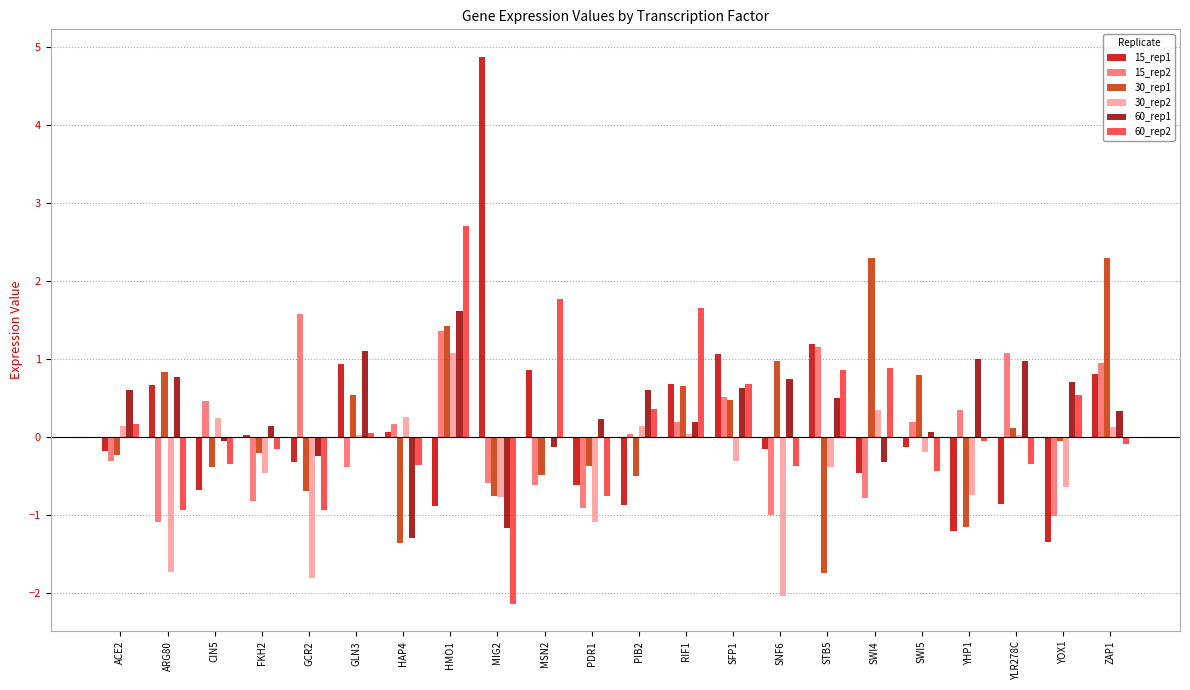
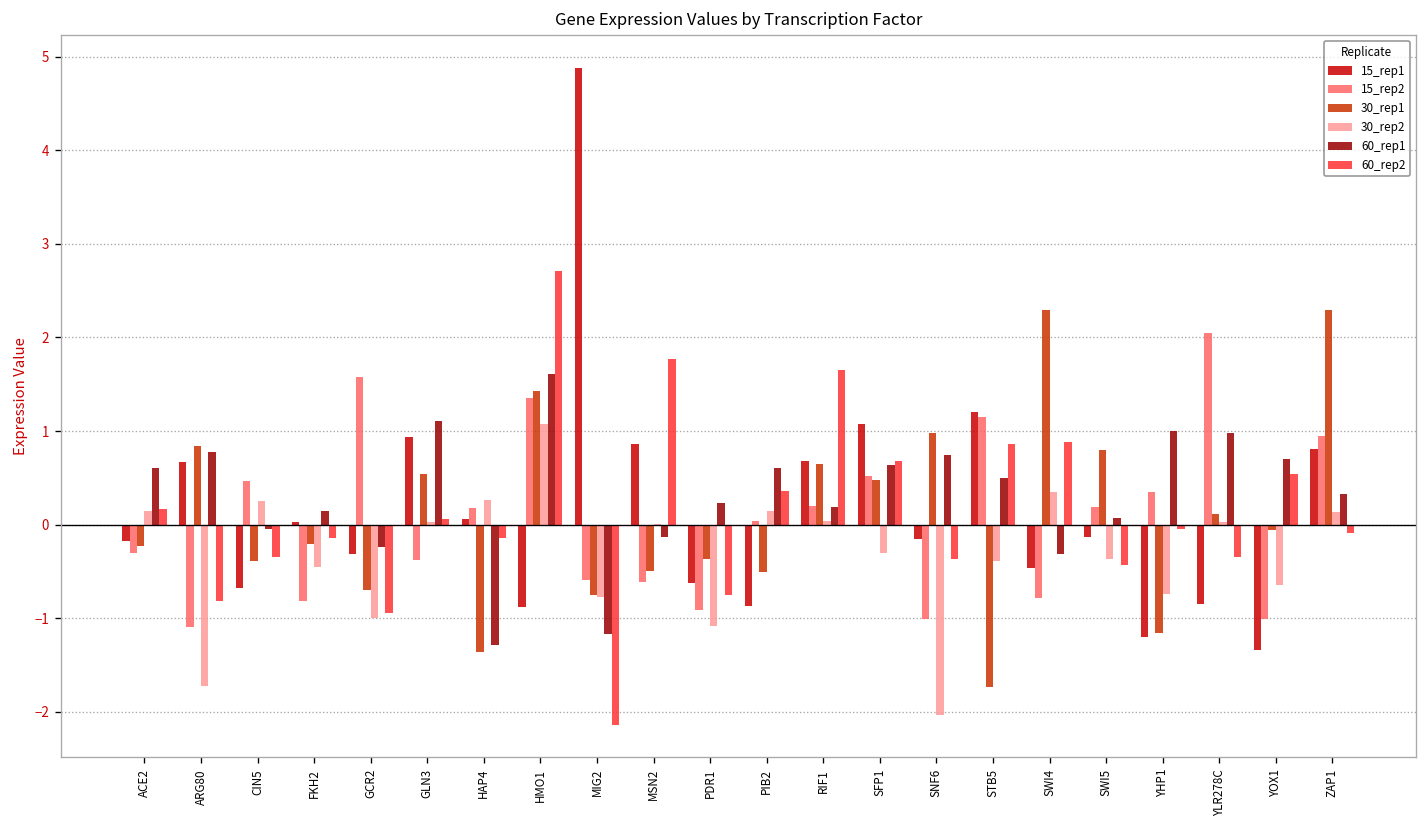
  {
    "15_rep2": {
      "ACE2": -0.3,
      "ARG80": -1.1,
      "CIN5": 0.5,
      "FKH2": -0.8,
      "GCR2": 1.6,
      "GLN3": -0.4,
      "HAP4": 0.2,
      "HMO1": 1.4,
      "MIG2": -0.6,
      "MSN2": -0.6,
      "PDR1": -0.9,
      "PIB2": 0.0,
      "RIF1": 0.2,
      "SFP1": 0.5,
      "SNF6": -1.0,
      "STB5": 1.2,
      "SWI4": -0.8,
      "SWI5": 0.2,
      "YHP1": 0.4,
-     "YLR278C": 1.1,
+     "YLR278C": 2.0,
      "YOX1": -1.0,
      "ZAP1": 1.0
    },
    "30_rep2": {
      "ACE2": 0.1,
      "ARG80": -1.7,
      "CIN5": 0.2,
      "FKH2": -0.5,
-     "GCR2": -1.8,
+     "GCR2": -1.0,
      "GLN3": 0.0,
      "HAP4": 0.3,
      "HMO1": 1.1,
      "MIG2": -0.8,
      "PDR1": -1.1,
      "PIB2": 0.1,
      "RIF1": 0.0,
      "SFP1": -0.3,
      "SNF6": -2.0,
      "STB5": -0.4,
      "SWI4": 0.3,
-     "SWI5": -0.2,
+     "SWI5": -0.4,
      "YHP1": -0.7,
      "YOX1": -0.6,
      "ZAP1": 0.1
    },
    "60_rep2": {
      "ACE2": 0.2,
-     "ARG80": -0.9,
+     "ARG80": -0.8,
      "CIN5": -0.3,
      "FKH2": -0.1,
      "GCR2": -0.9,
      "GLN3": 0.1,
-     "HAP4": -0.4,
+     "HAP4": -0.1,
      "HMO1": 2.7,
      "MIG2": -2.1,
      "MSN2": 1.8,
      "PDR1": -0.8,
      "PIB2": 0.4,
      "RIF1": 1.7,
      "SFP1": 0.7,
      "SNF6": -0.4,
      "STB5": 0.9,
      "SWI4": 0.9,
      "SWI5": -0.4,
      "YHP1": -0.1,
      "YLR278C": -0.3,
      "YOX1": 0.5,
      "ZAP1": -0.1
    }
  }
